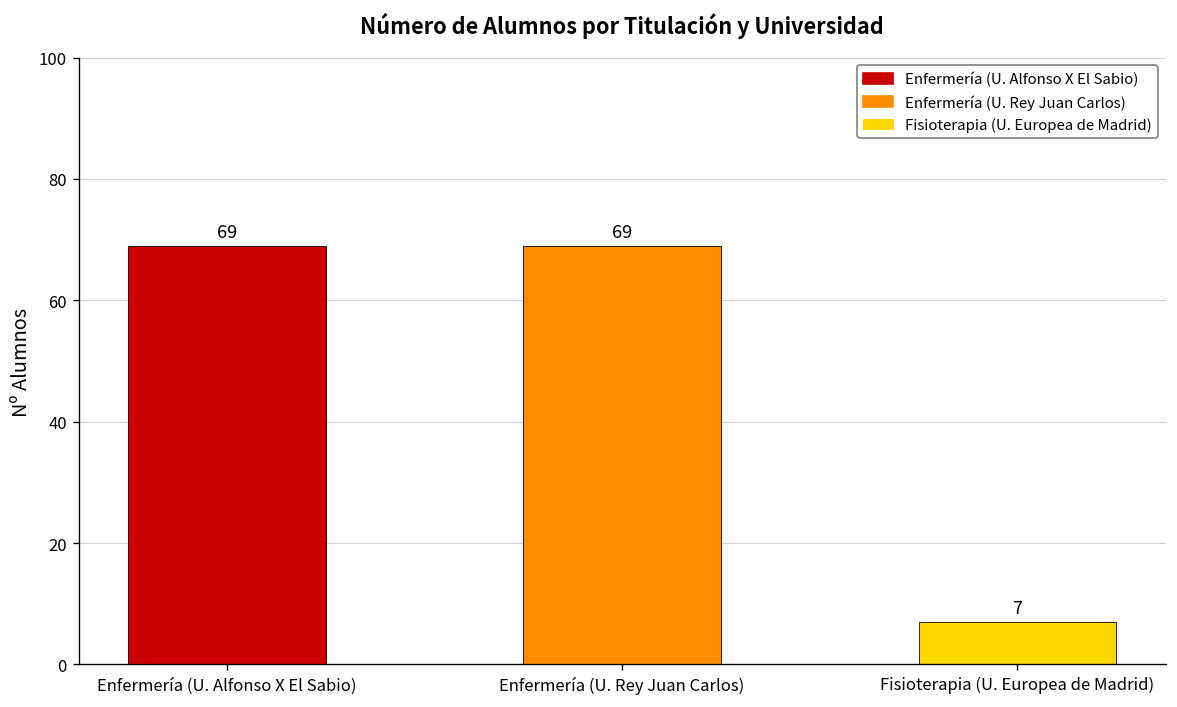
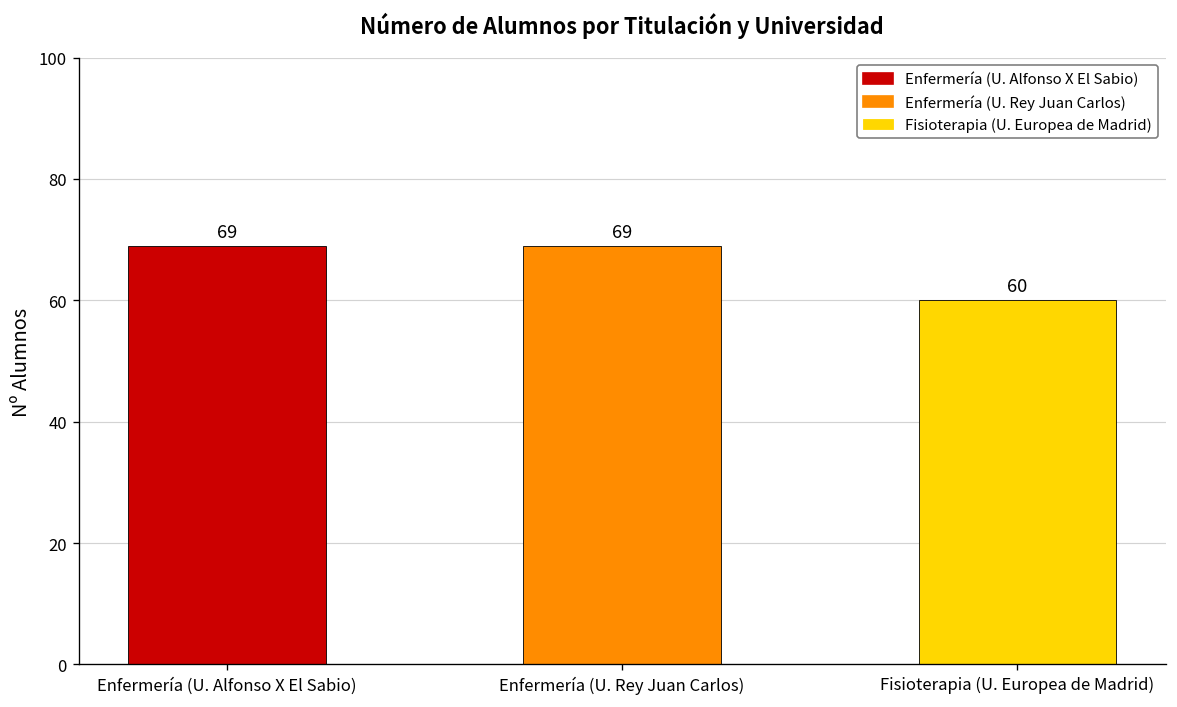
  {
    "Enfermería (U. Alfonso X El Sabio)": 69,
    "Enfermería (U. Rey Juan Carlos)": 69,
-   "Fisioterapia (U. Europea de Madrid)": 7
+   "Fisioterapia (U. Europea de Madrid)": 60
  }
